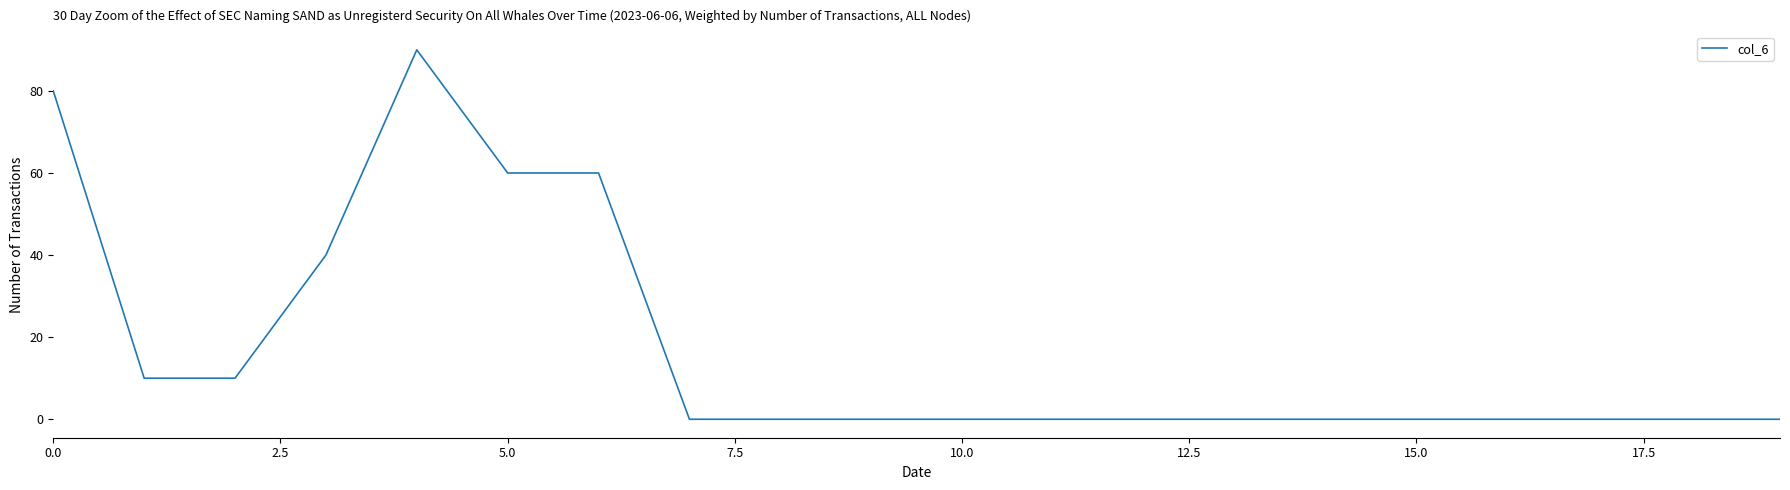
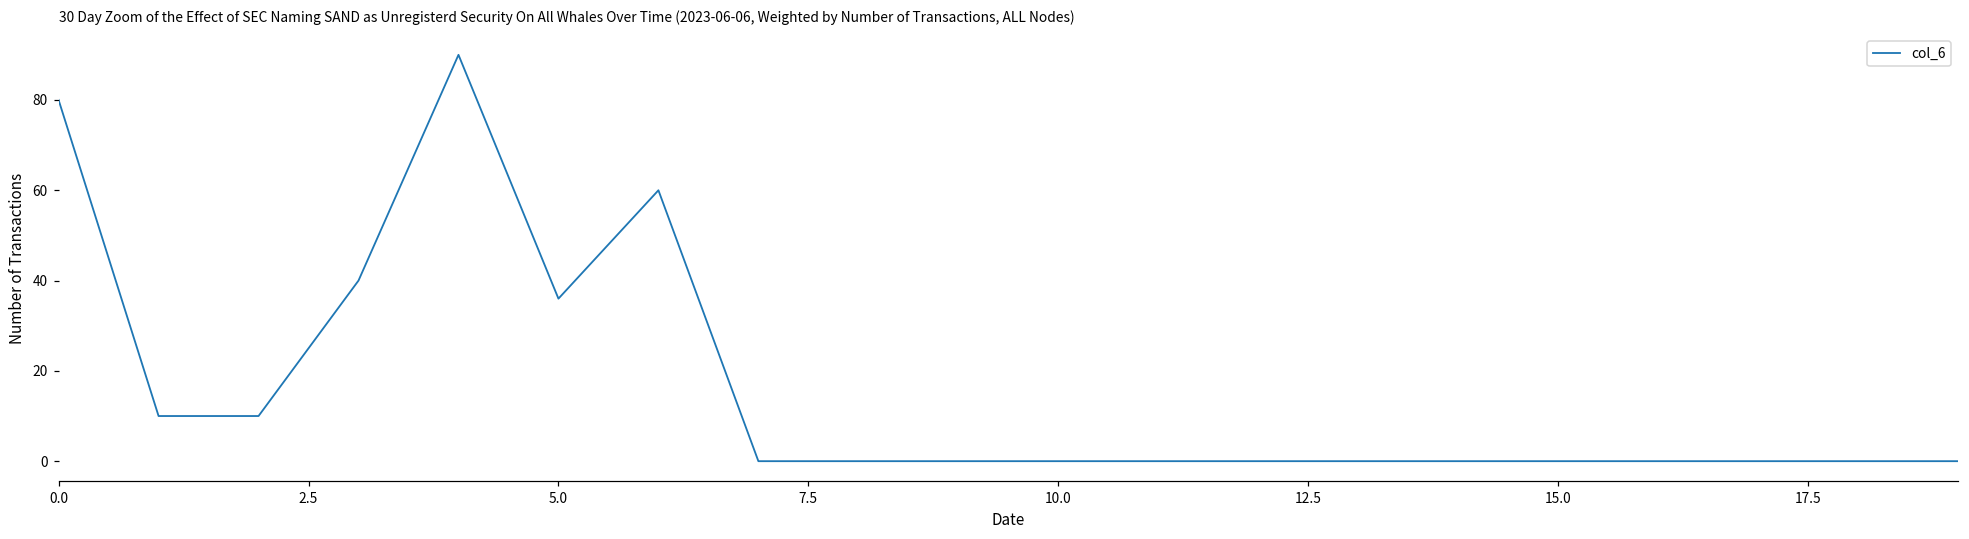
  {
    "0.0": 80,
-   "5.0": 60,
+   "5.0": 36,
    "10.0": 0,
    "15.0": 0
  }
